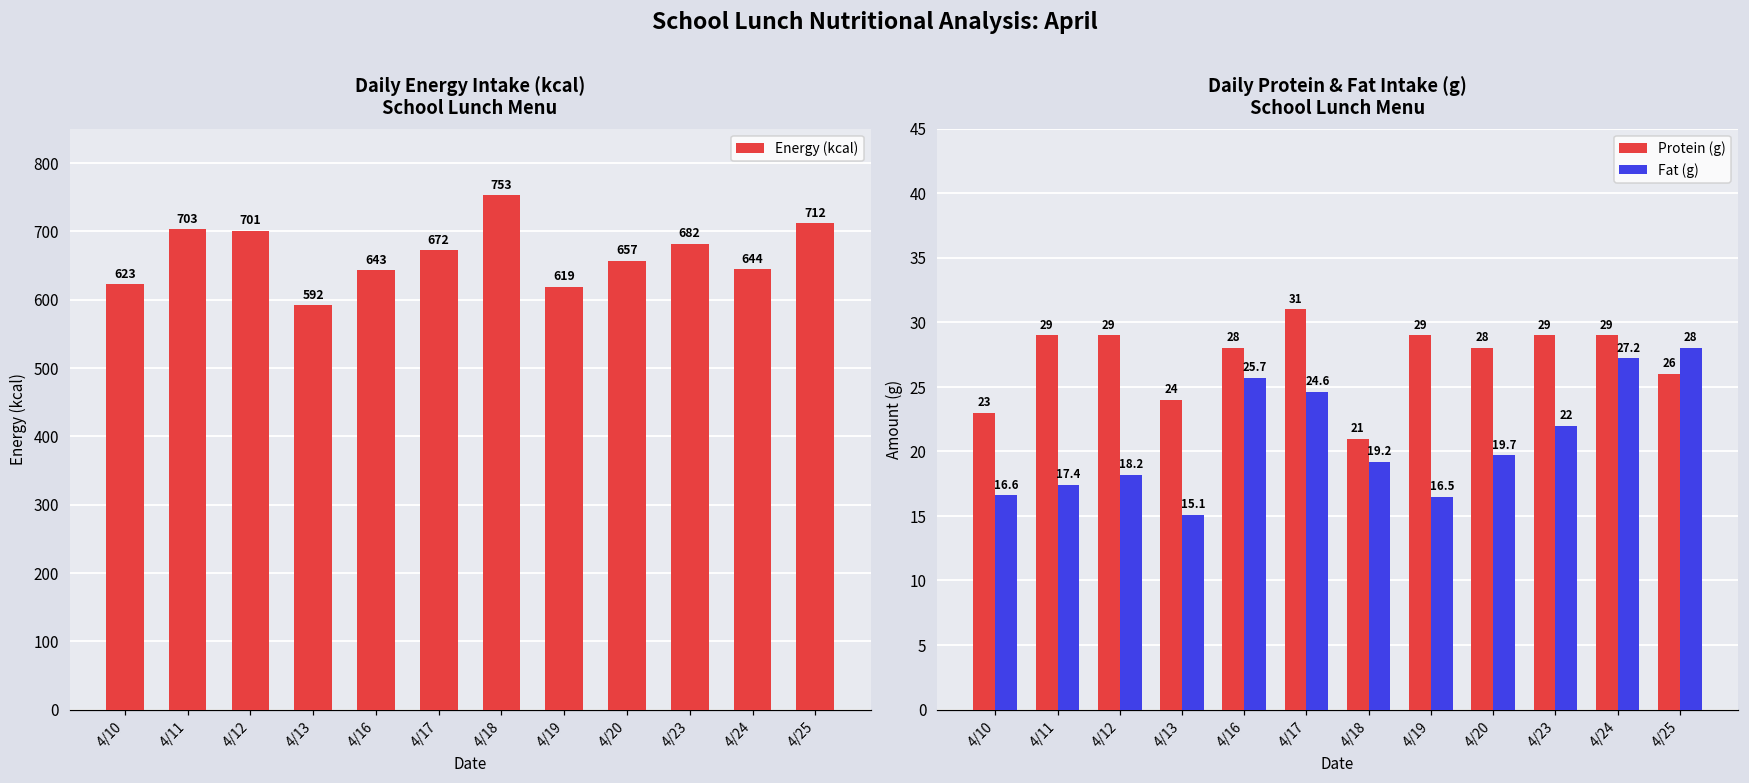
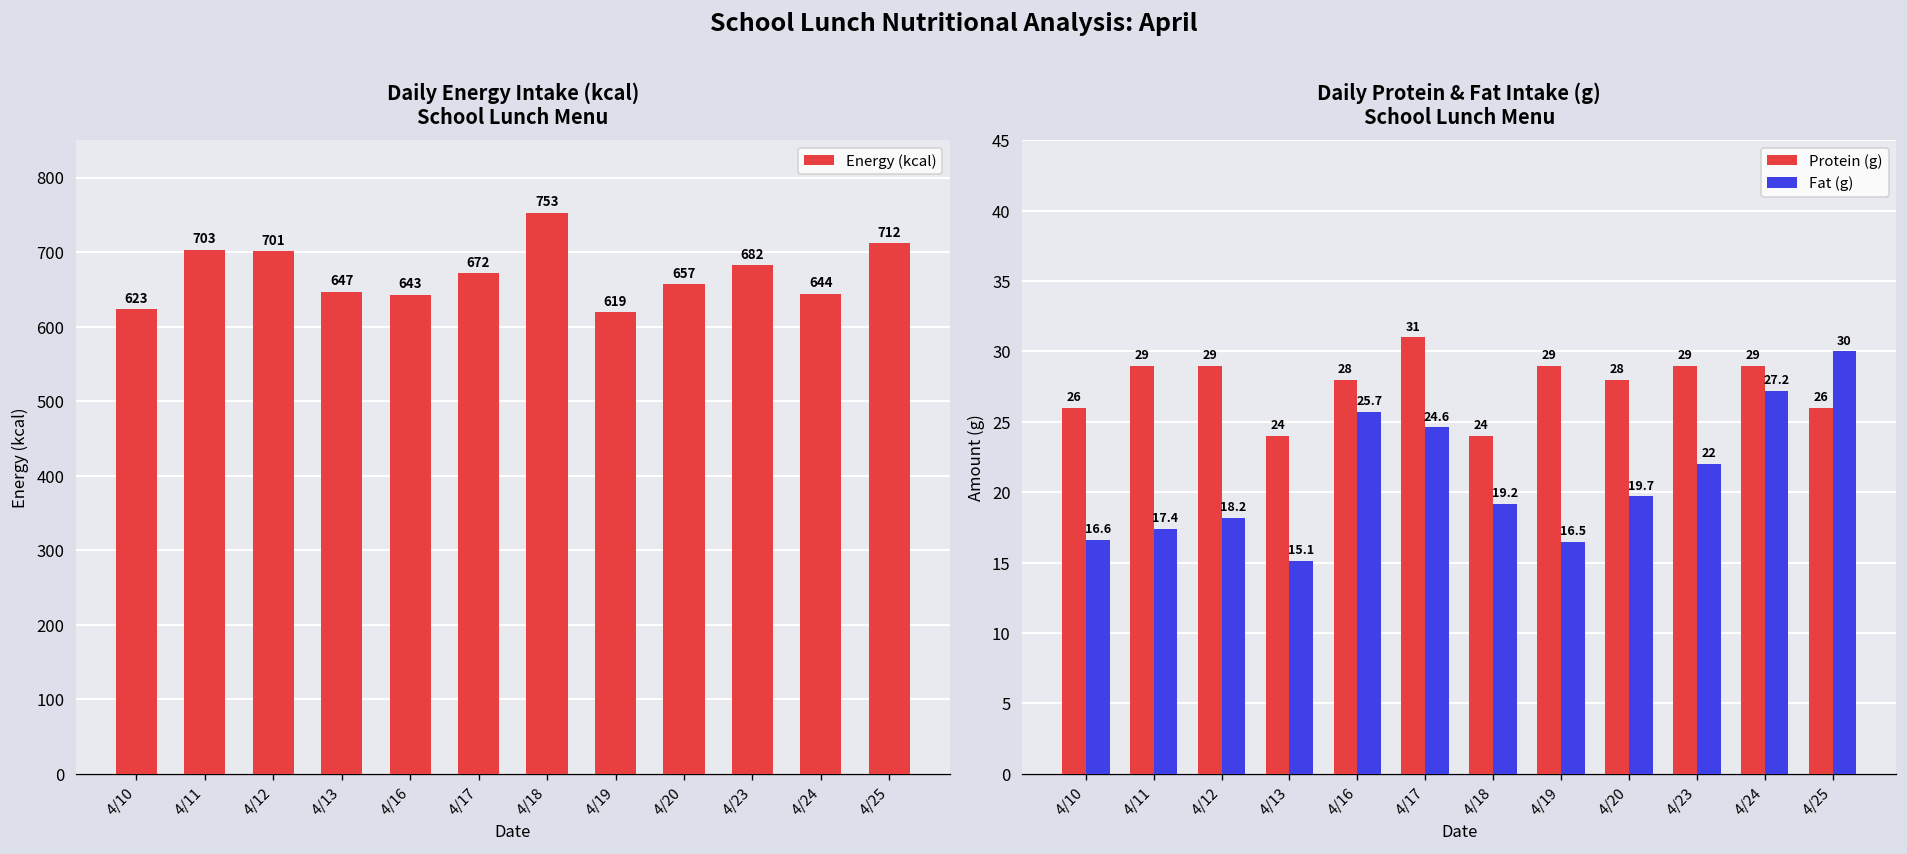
  {
    "Daily Energy Intake (kcal) School Lunch Menu": {
      "4/10": 623,
      "4/11": 703,
      "4/12": 701,
-     "4/13": 592,
+     "4/13": 647,
      "4/16": 643,
      "4/17": 672,
      "4/18": 753,
      "4/19": 619,
      "4/20": 657,
      "4/23": 682,
      "4/24": 644,
      "4/25": 712
    },
    "Daily Protein & Fat Intake (g) School Lunch Menu": {
      "Protein (g)": {
-       "4/10": 23,
+       "4/10": 26,
        "4/11": 29,
        "4/12": 29,
        "4/13": 24,
        "4/16": 28,
        "4/17": 31,
-       "4/18": 21,
+       "4/18": 24,
        "4/19": 29,
        "4/20": 28,
        "4/23": 29,
        "4/24": 29,
        "4/25": 26
      },
      "Fat (g)": {
        "4/10": 16.6,
        "4/11": 17.4,
        "4/12": 18.2,
        "4/13": 15.1,
        "4/16": 25.7,
        "4/17": 24.6,
        "4/18": 19.2,
        "4/19": 16.5,
        "4/20": 19.7,
        "4/23": 22,
        "4/24": 27.2,
-       "4/25": 28
+       "4/25": 30
      }
    }
  }
